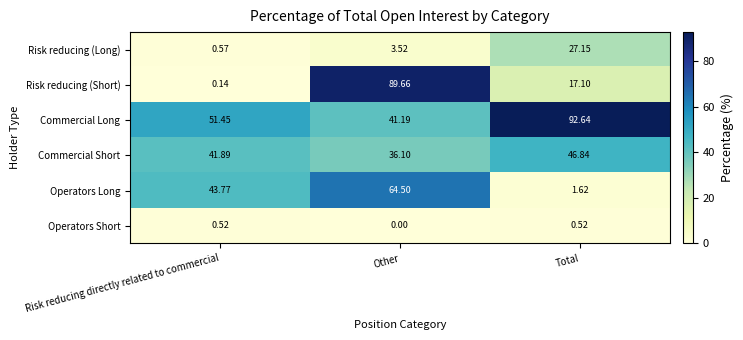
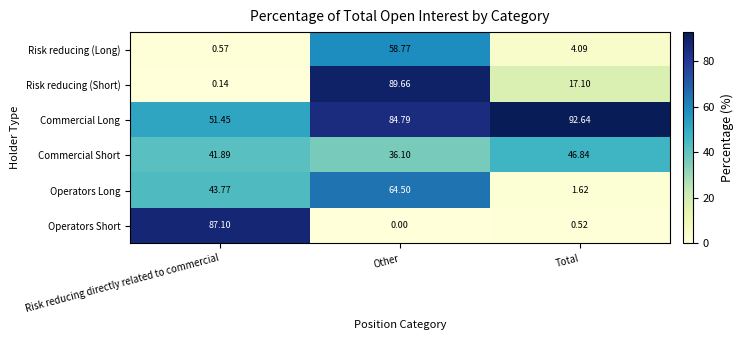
  {
    "Risk reducing (Long)": {
      "Risk reducing directly related to commercial": 0.57,
-     "Other": 3.52,
-     "Total": 27.15
+     "Other": 58.77,
+     "Total": 4.09
    },
    "Risk reducing (Short)": {
      "Risk reducing directly related to commercial": 0.14,
      "Other": 89.66,
      "Total": 17.10
    },
    "Commercial Long": {
      "Risk reducing directly related to commercial": 51.45,
-     "Other": 41.19,
+     "Other": 84.79,
      "Total": 92.64
    },
    "Commercial Short": {
      "Risk reducing directly related to commercial": 41.89,
      "Other": 36.10,
      "Total": 46.84
    },
    "Operators Long": {
      "Risk reducing directly related to commercial": 43.77,
      "Other": 64.50,
      "Total": 1.62
    },
    "Operators Short": {
-     "Risk reducing directly related to commercial": 0.52,
+     "Risk reducing directly related to commercial": 87.10,
      "Other": 0.00,
      "Total": 0.52
    }
  }
